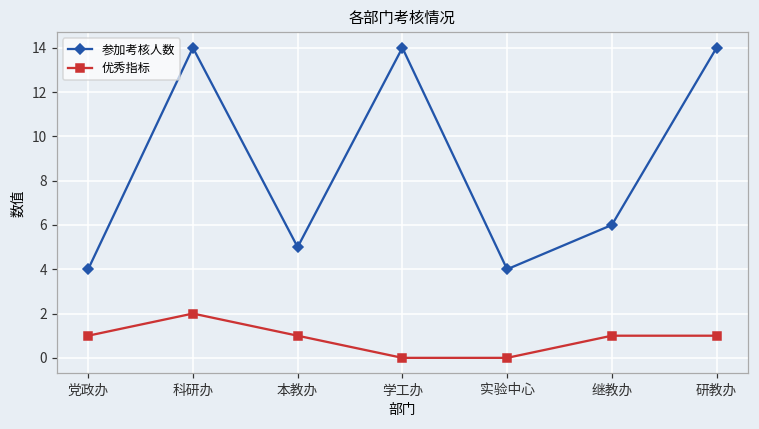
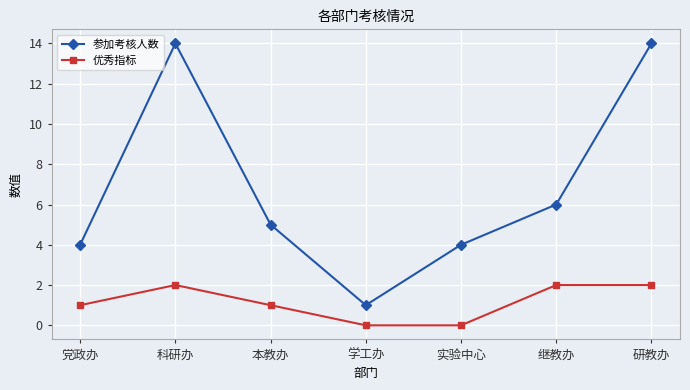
  {
    "参加考核人数": {
      "党政办": 4,
      "科研办": 14,
      "本教办": 5,
-     "学工办": 14,
+     "学工办": 1,
      "实验中心": 4,
      "继教办": 6,
      "研教办": 14
    },
    "优秀指标": {
      "党政办": 1,
      "科研办": 2,
      "本教办": 1,
      "学工办": 0,
      "实验中心": 0,
-     "继教办": 1,
-     "研教办": 1
+     "继教办": 2,
+     "研教办": 2
    }
  }
